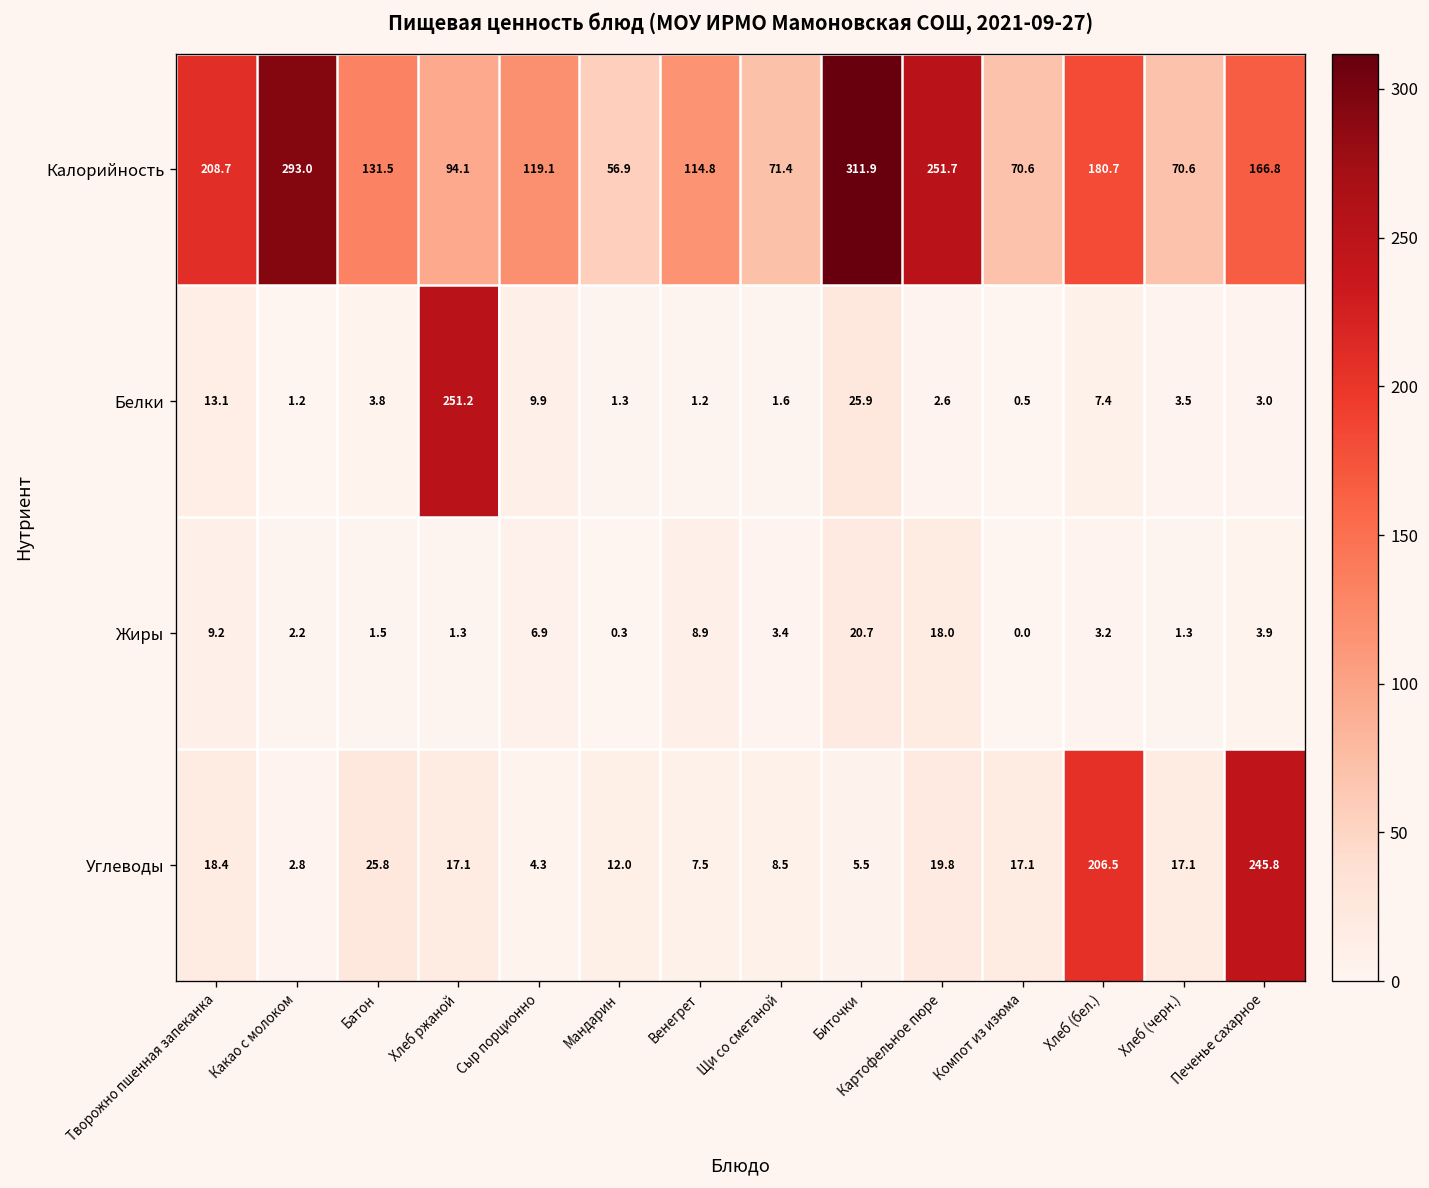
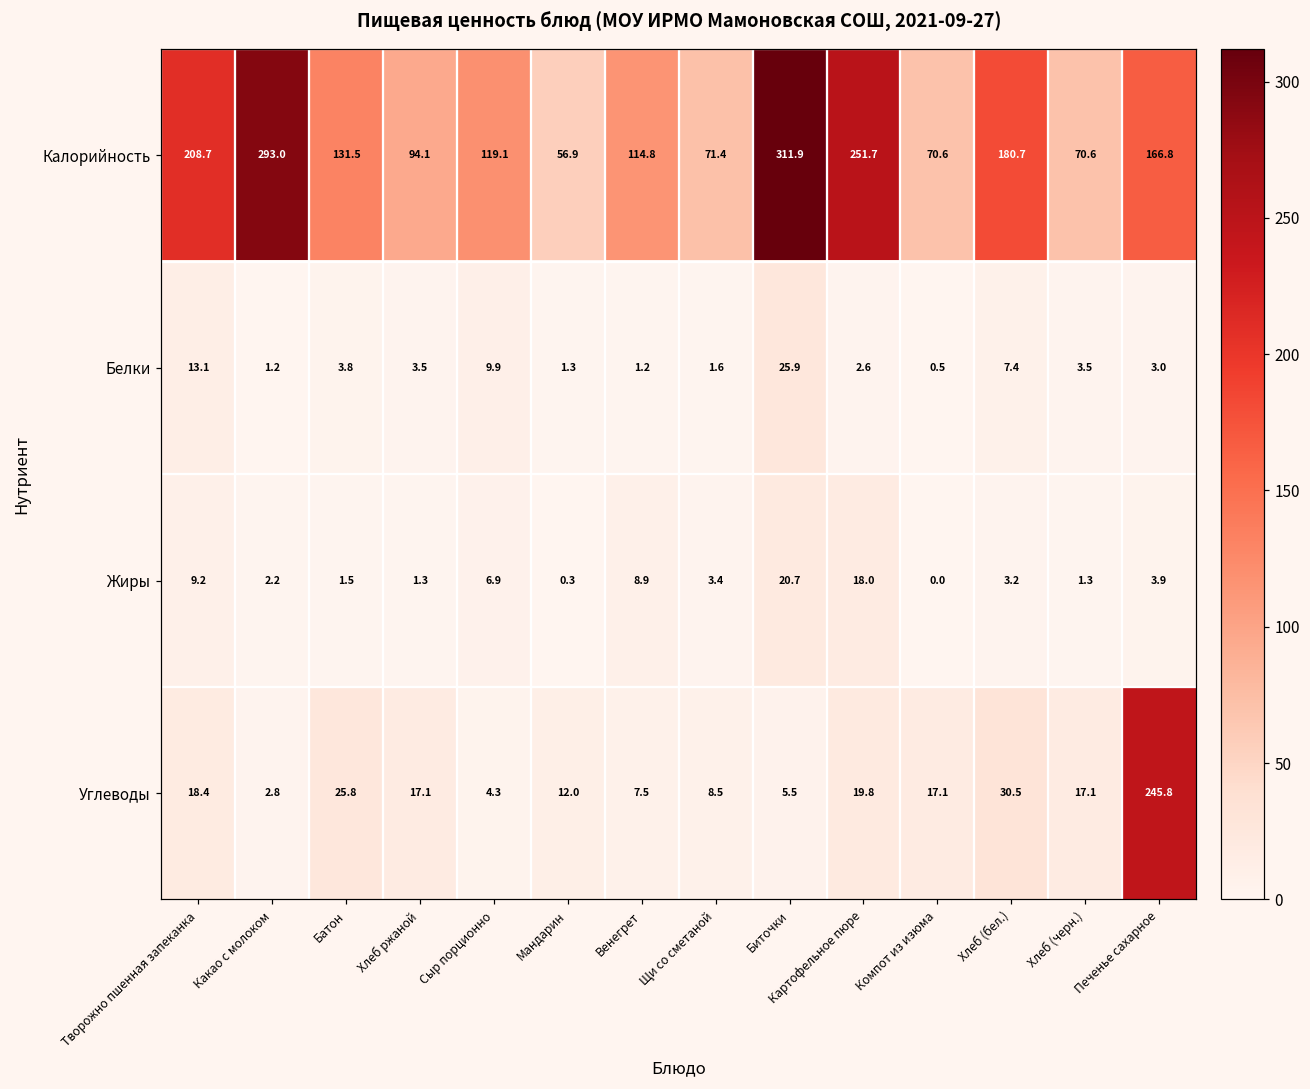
  {
    "Калорийность": {
      "Творожно пшенная запеканка": 208.7,
      "Какао с молоком": 293.0,
      "Батон": 131.5,
      "Хлеб ржаной": 94.1,
      "Сыр порционно": 119.1,
      "Мандарин": 56.9,
      "Венегрет": 114.8,
      "Щи со сметаной": 71.4,
      "Биточки": 311.9,
      "Картофельное пюре": 251.7,
      "Компот из изюма": 70.6,
      "Хлеб (бел.)": 180.7,
      "Хлеб (черн.)": 70.6,
      "Печенье сахарное": 166.8
    },
    "Белки": {
      "Творожно пшенная запеканка": 13.1,
      "Какао с молоком": 1.2,
      "Батон": 3.8,
-     "Хлеб ржаной": 251.2,
+     "Хлеб ржаной": 3.5,
      "Сыр порционно": 9.9,
      "Мандарин": 1.3,
      "Венегрет": 1.2,
      "Щи со сметаной": 1.6,
      "Биточки": 25.9,
      "Картофельное пюре": 2.6,
      "Компот из изюма": 0.5,
      "Хлеб (бел.)": 7.4,
      "Хлеб (черн.)": 3.5,
      "Печенье сахарное": 3.0
    },
    "Жиры": {
      "Творожно пшенная запеканка": 9.2,
      "Какао с молоком": 2.2,
      "Батон": 1.5,
      "Хлеб ржаной": 1.3,
      "Сыр порционно": 6.9,
      "Мандарин": 0.3,
      "Венегрет": 8.9,
      "Щи со сметаной": 3.4,
      "Биточки": 20.7,
      "Картофельное пюре": 18.0,
      "Компот из изюма": 0.0,
      "Хлеб (бел.)": 3.2,
      "Хлеб (черн.)": 1.3,
      "Печенье сахарное": 3.9
    },
    "Углеводы": {
      "Творожно пшенная запеканка": 18.4,
      "Какао с молоком": 2.8,
      "Батон": 25.8,
      "Хлеб ржаной": 17.1,
      "Сыр порционно": 4.3,
      "Мандарин": 12.0,
      "Венегрет": 7.5,
      "Щи со сметаной": 8.5,
      "Биточки": 5.5,
      "Картофельное пюре": 19.8,
      "Компот из изюма": 17.1,
-     "Хлеб (бел.)": 206.5,
+     "Хлеб (бел.)": 30.5,
      "Хлеб (черн.)": 17.1,
      "Печенье сахарное": 245.8
    }
  }
